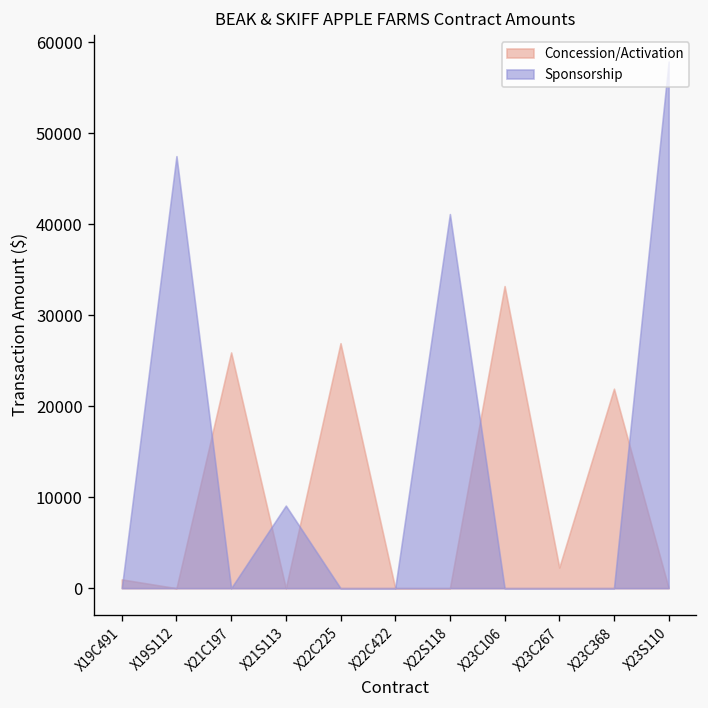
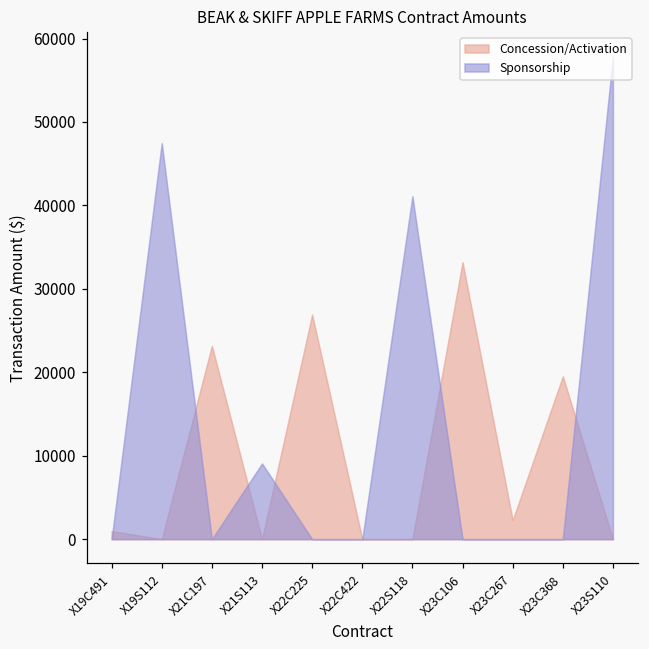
  {
    "Concession/Activation": {
      "X19C491": 1000,
      "X19S112": 0,
-     "X21C197": 26000,
+     "X21C197": 23000,
      "X21S113": 0,
      "X22C225": 27000,
      "X22S118": 0,
      "X23C106": 33000,
      "X23C267": 2000,
-     "X23C368": 22000,
+     "X23C368": 20000,
      "X23S110": 0
    },
    "Sponsorship": {
      "X19C491": 0,
      "X19S112": 47000,
      "X21C197": 0,
      "X21S113": 9000,
      "X22C225": 0,
      "X22S118": 41000,
      "X23C106": 0,
      "X23C267": 0,
      "X23C368": 0
    }
  }
